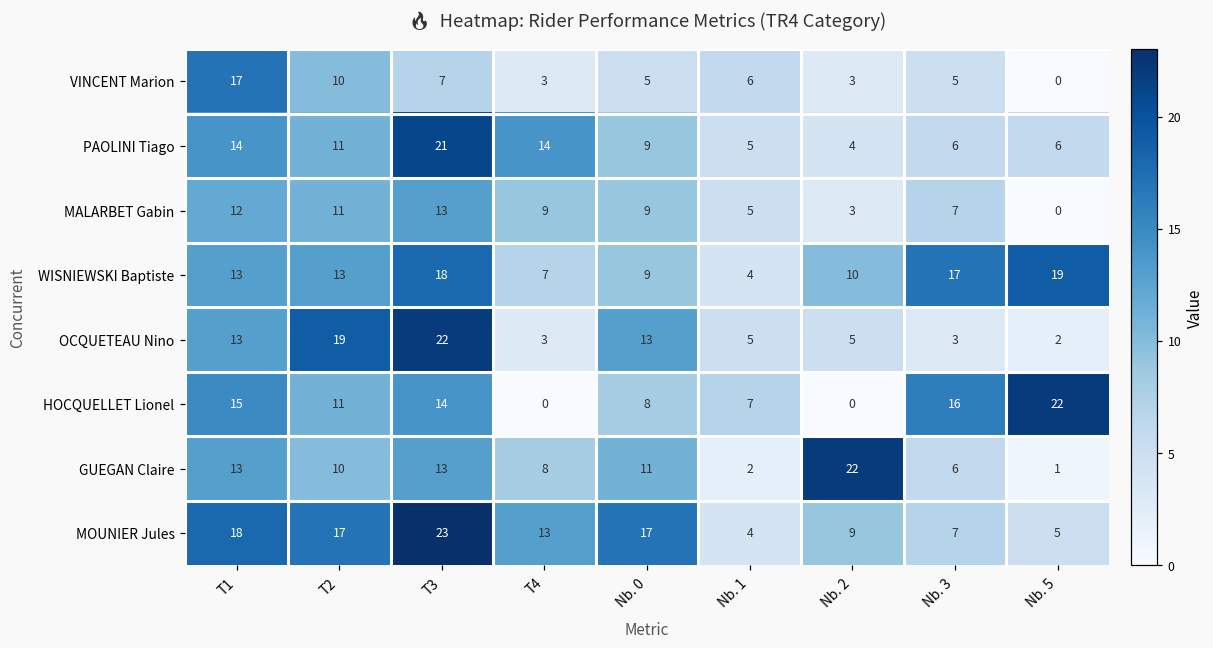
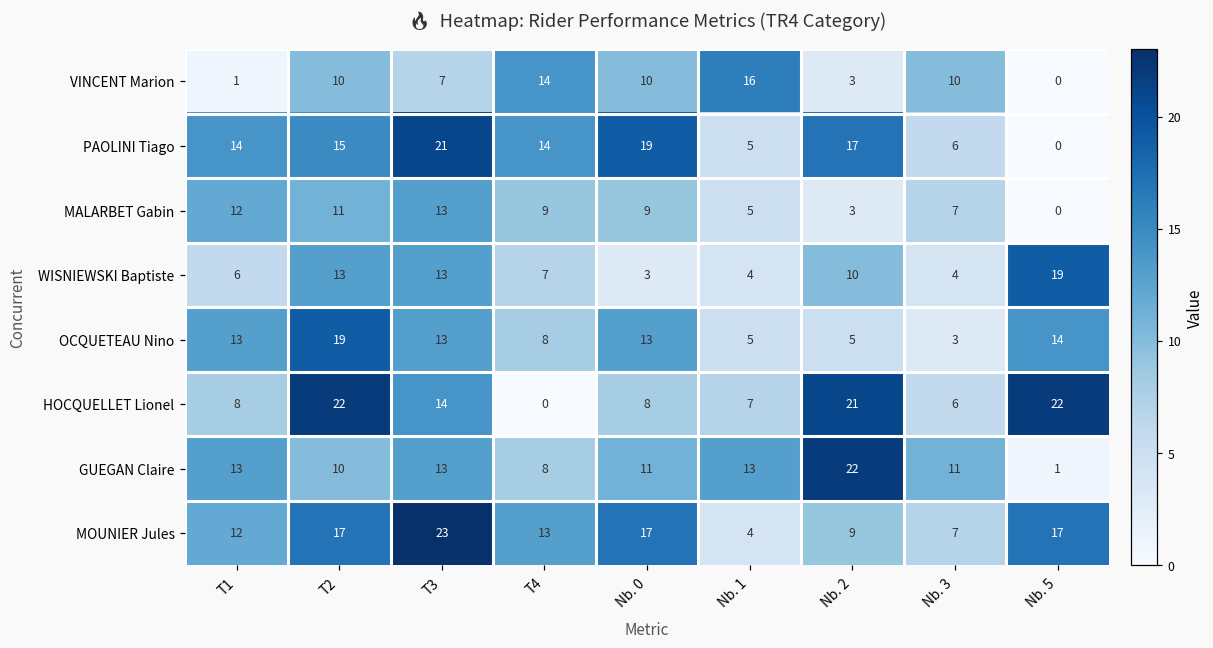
  {
    "VINCENT Marion": {
-     "T1": 17,
+     "T1": 1,
      "T2": 10,
      "T3": 7,
-     "T4": 3,
-     "Nb. 0": 5,
-     "Nb. 1": 6,
+     "T4": 14,
+     "Nb. 0": 10,
+     "Nb. 1": 16,
      "Nb. 2": 3,
-     "Nb. 3": 5,
+     "Nb. 3": 10,
      "Nb. 5": 0
    },
    "PAOLINI Tiago": {
      "T1": 14,
-     "T2": 11,
+     "T2": 15,
      "T3": 21,
      "T4": 14,
-     "Nb. 0": 9,
+     "Nb. 0": 19,
      "Nb. 1": 5,
-     "Nb. 2": 4,
+     "Nb. 2": 17,
      "Nb. 3": 6,
-     "Nb. 5": 6
+     "Nb. 5": 0
    },
    "MALARBET Gabin": {
      "T1": 12,
      "T2": 11,
      "T3": 13,
      "T4": 9,
      "Nb. 0": 9,
      "Nb. 1": 5,
      "Nb. 2": 3,
      "Nb. 3": 7,
      "Nb. 5": 0
    },
    "WISNIEWSKI Baptiste": {
-     "T1": 13,
+     "T1": 6,
      "T2": 13,
-     "T3": 18,
+     "T3": 13,
      "T4": 7,
-     "Nb. 0": 9,
+     "Nb. 0": 3,
      "Nb. 1": 4,
      "Nb. 2": 10,
-     "Nb. 3": 17,
+     "Nb. 3": 4,
      "Nb. 5": 19
    },
    "OCQUETEAU Nino": {
      "T1": 13,
      "T2": 19,
-     "T3": 22,
-     "T4": 3,
+     "T3": 13,
+     "T4": 8,
      "Nb. 0": 13,
      "Nb. 1": 5,
      "Nb. 2": 5,
      "Nb. 3": 3,
-     "Nb. 5": 2
+     "Nb. 5": 14
    },
    "HOCQUELLET Lionel": {
-     "T1": 15,
-     "T2": 11,
+     "T1": 8,
+     "T2": 22,
      "T3": 14,
      "T4": 0,
      "Nb. 0": 8,
      "Nb. 1": 7,
-     "Nb. 2": 0,
-     "Nb. 3": 16,
+     "Nb. 2": 21,
+     "Nb. 3": 6,
      "Nb. 5": 22
    },
    "GUEGAN Claire": {
      "T1": 13,
      "T2": 10,
      "T3": 13,
      "T4": 8,
      "Nb. 0": 11,
-     "Nb. 1": 2,
+     "Nb. 1": 13,
      "Nb. 2": 22,
-     "Nb. 3": 6,
+     "Nb. 3": 11,
      "Nb. 5": 1
    },
    "MOUNIER Jules": {
-     "T1": 18,
+     "T1": 12,
      "T2": 17,
      "T3": 23,
      "T4": 13,
      "Nb. 0": 17,
      "Nb. 1": 4,
      "Nb. 2": 9,
      "Nb. 3": 7,
-     "Nb. 5": 5
+     "Nb. 5": 17
    }
  }
